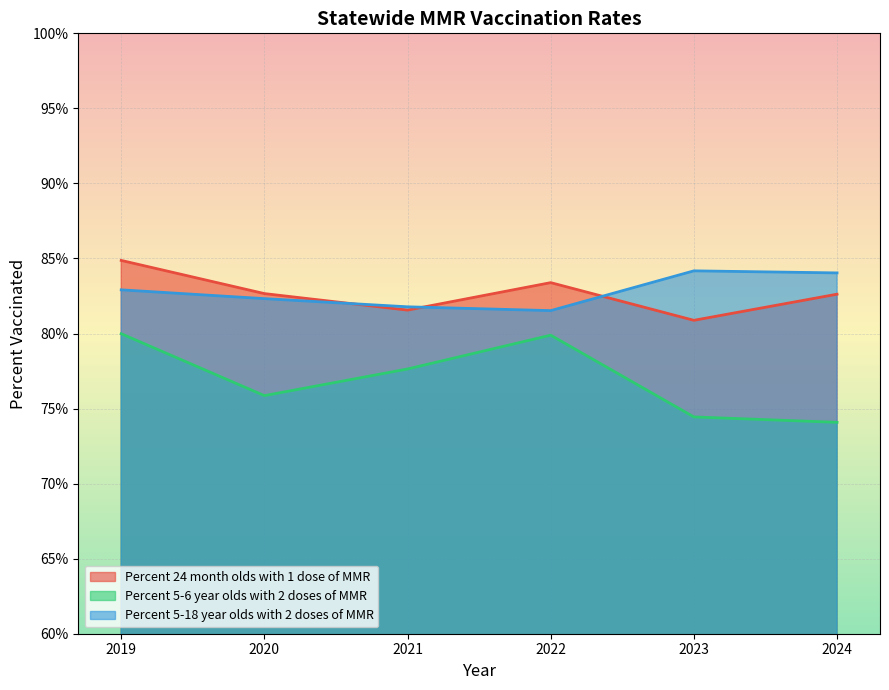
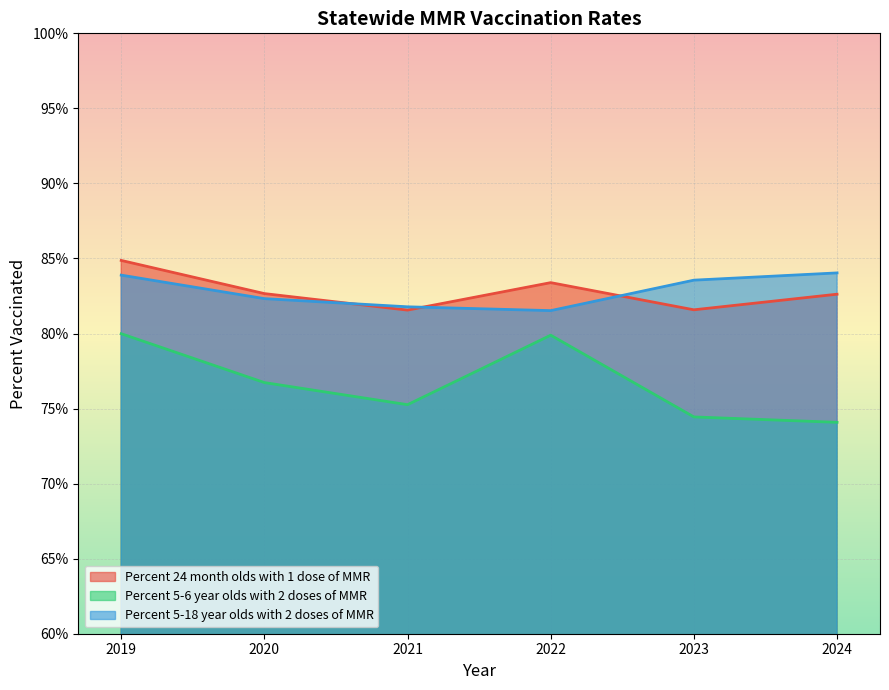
  {
    "Percent 24 month olds with 1 dose of MMR": {
      "2019": "84.9%",
      "2020": "82.7%",
      "2021": "81.6%",
      "2022": "83.4%",
-     "2023": "80.9%",
+     "2023": "81.6%",
      "2024": "82.6%"
    },
    "Percent 5-6 year olds with 2 doses of MMR": {
      "2019": "80.0%",
-     "2020": "75.9%",
-     "2021": "77.6%",
+     "2020": "76.7%",
+     "2021": "75.3%",
      "2022": "79.9%",
      "2023": "74.4%",
      "2024": "74.1%"
    },
    "Percent 5-18 year olds with 2 doses of MMR": {
-     "2019": "82.9%",
+     "2019": "83.9%",
      "2020": "82.3%",
      "2021": "81.8%",
      "2022": "81.5%",
-     "2023": "84.2%",
+     "2023": "83.6%",
      "2024": "84.0%"
    }
  }
